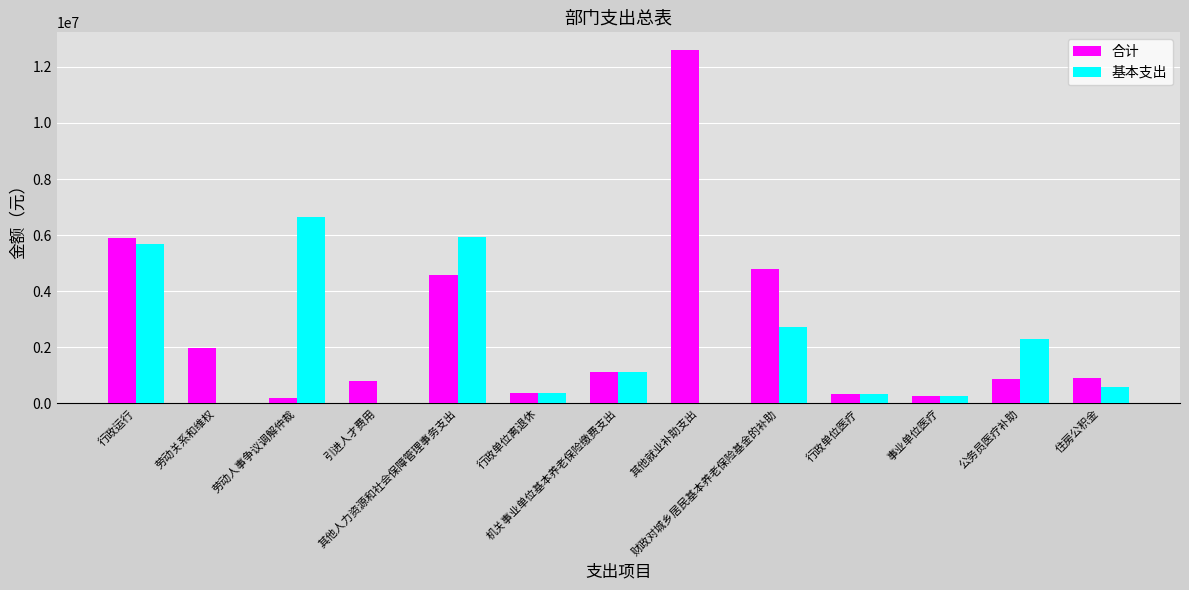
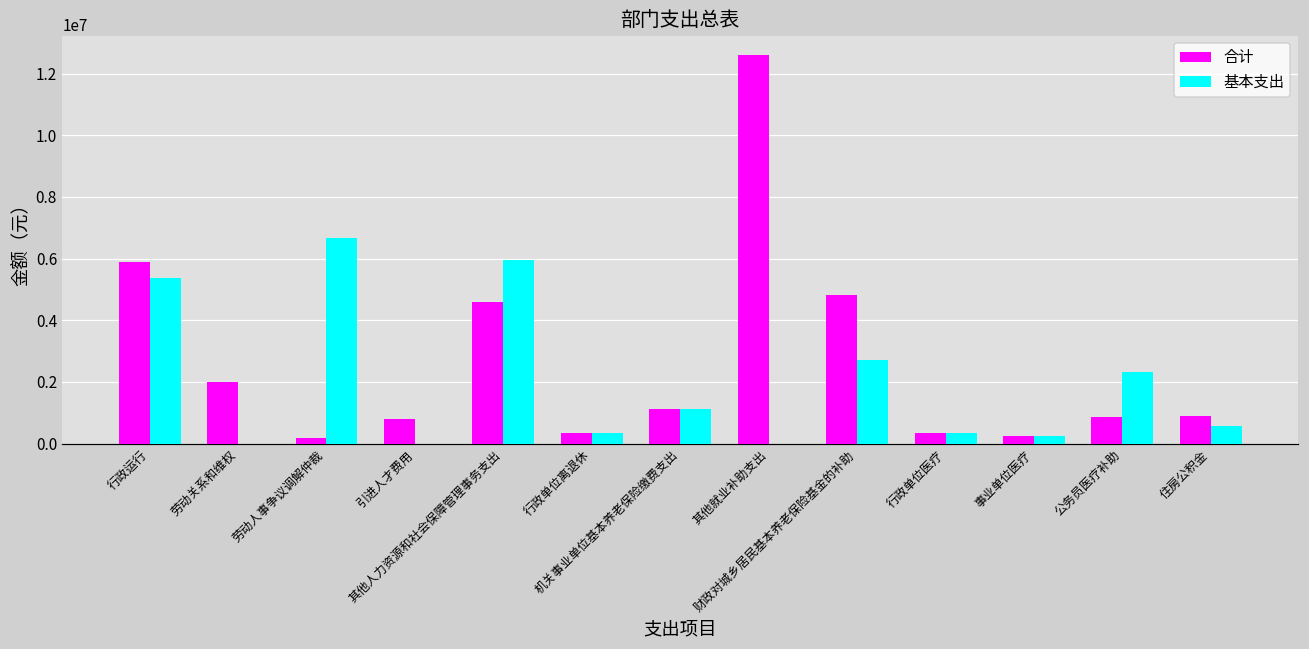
  {
    "合计": {
      "行政运行": 5900000,
      "劳动关系和维权": 2000000,
      "劳动人事争议调解仲裁": 200000,
      "引进人才费用": 800000,
      "其他人力资源和社会保障管理事务支出": 4600000,
      "行政单位离退休": 400000,
      "机关事业单位基本养老保险缴费支出": 1100000,
      "其他就业补助支出": 12600000,
      "财政对城乡居民基本养老保险基金的补助": 4800000,
      "行政单位医疗": 300000,
      "事业单位医疗": 200000,
      "公务员医疗补助": 900000,
      "住房公积金": 900000
    },
    "基本支出": {
-     "行政运行": 5700000,
+     "行政运行": 5400000,
      "劳动关系和维权": 0,
      "劳动人事争议调解仲裁": 6700000,
      "引进人才费用": 0,
      "其他人力资源和社会保障管理事务支出": 5900000,
      "行政单位离退休": 400000,
      "机关事业单位基本养老保险缴费支出": 1100000,
      "其他就业补助支出": 0,
      "财政对城乡居民基本养老保险基金的补助": 2700000,
      "行政单位医疗": 300000,
      "事业单位医疗": 200000,
      "公务员医疗补助": 2300000,
      "住房公积金": 600000
    }
  }
